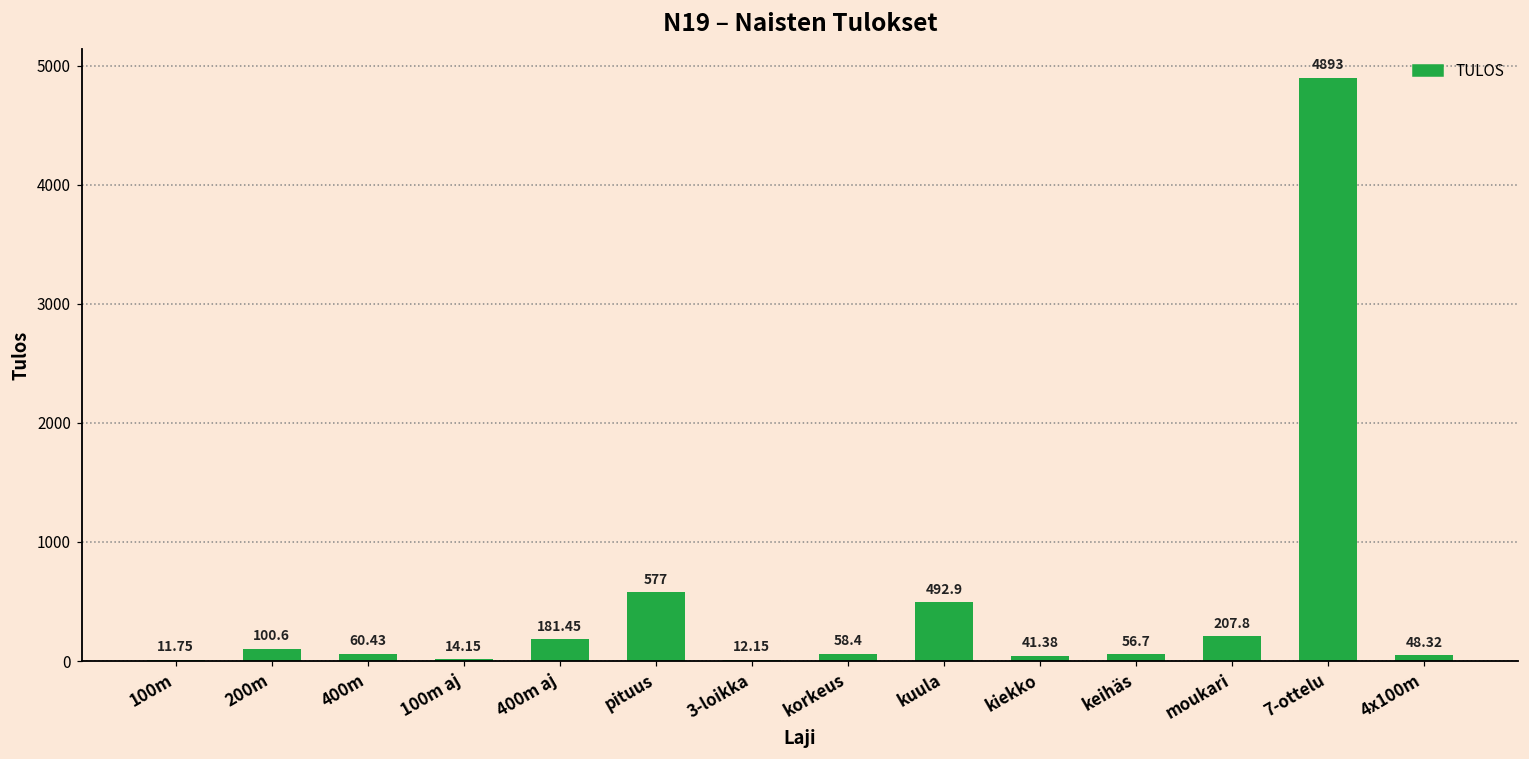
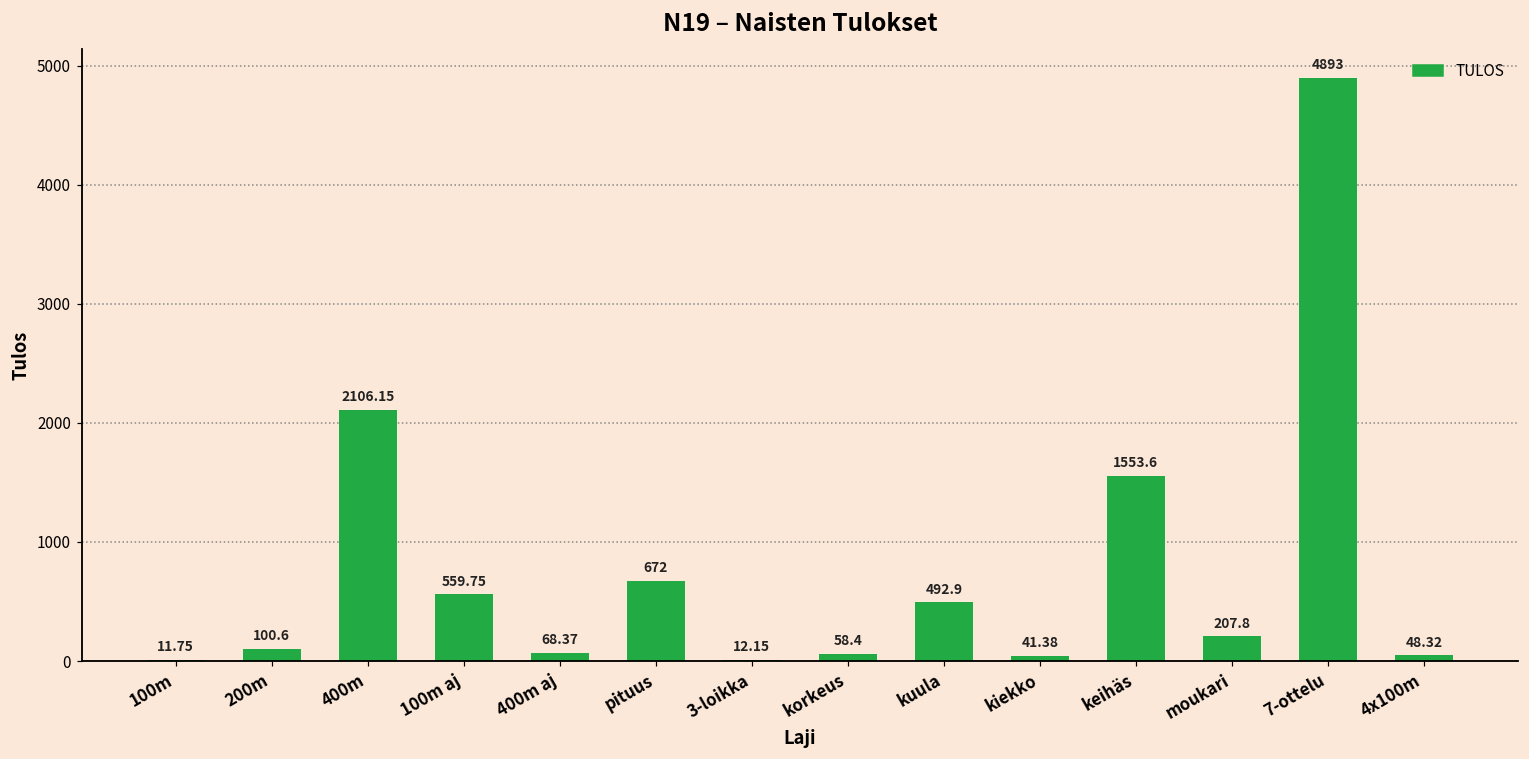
  {
    "100m": 11.75,
    "200m": 100.6,
-   "400m": 60.43,
-   "100m aj": 14.15,
-   "400m aj": 181.45,
-   "pituus": 577,
+   "400m": 2106.15,
+   "100m aj": 559.75,
+   "400m aj": 68.37,
+   "pituus": 672,
    "3-loikka": 12.15,
    "korkeus": 58.4,
    "kuula": 492.9,
    "kiekko": 41.38,
-   "keihäs": 56.7,
+   "keihäs": 1553.6,
    "moukari": 207.8,
    "7-ottelu": 4893,
    "4x100m": 48.32
  }
